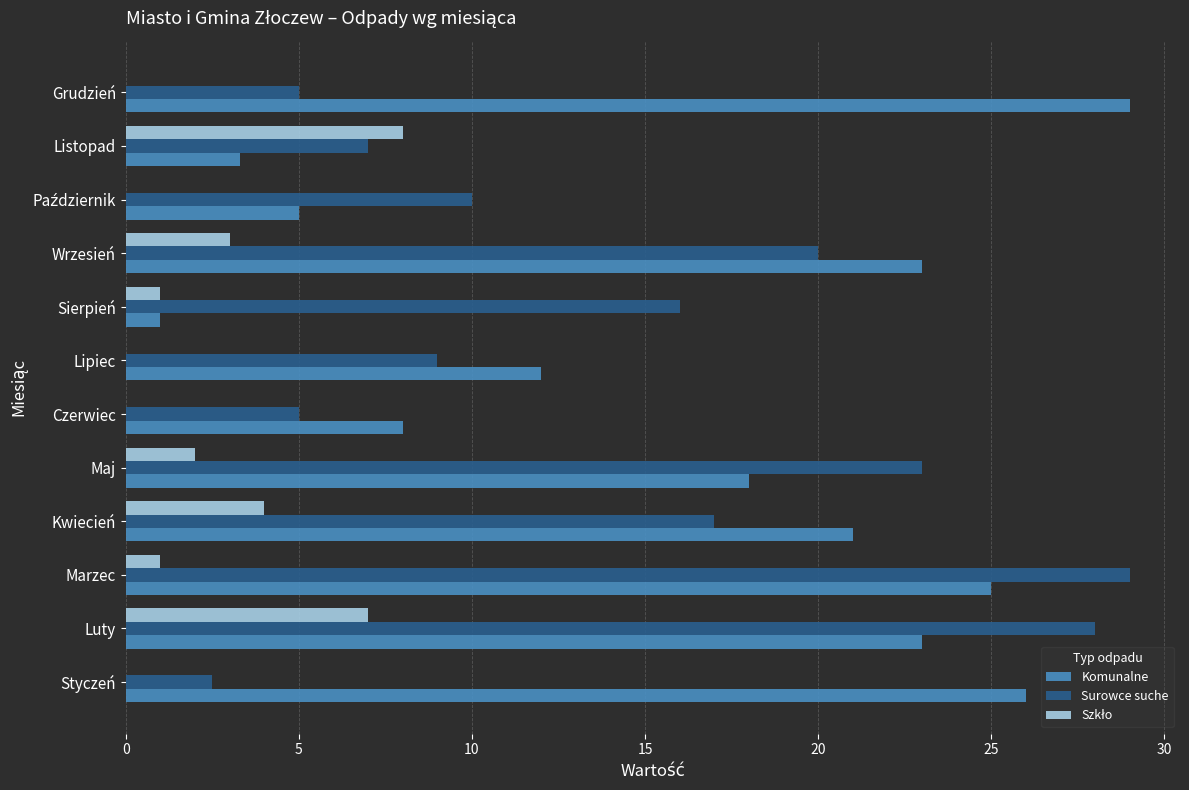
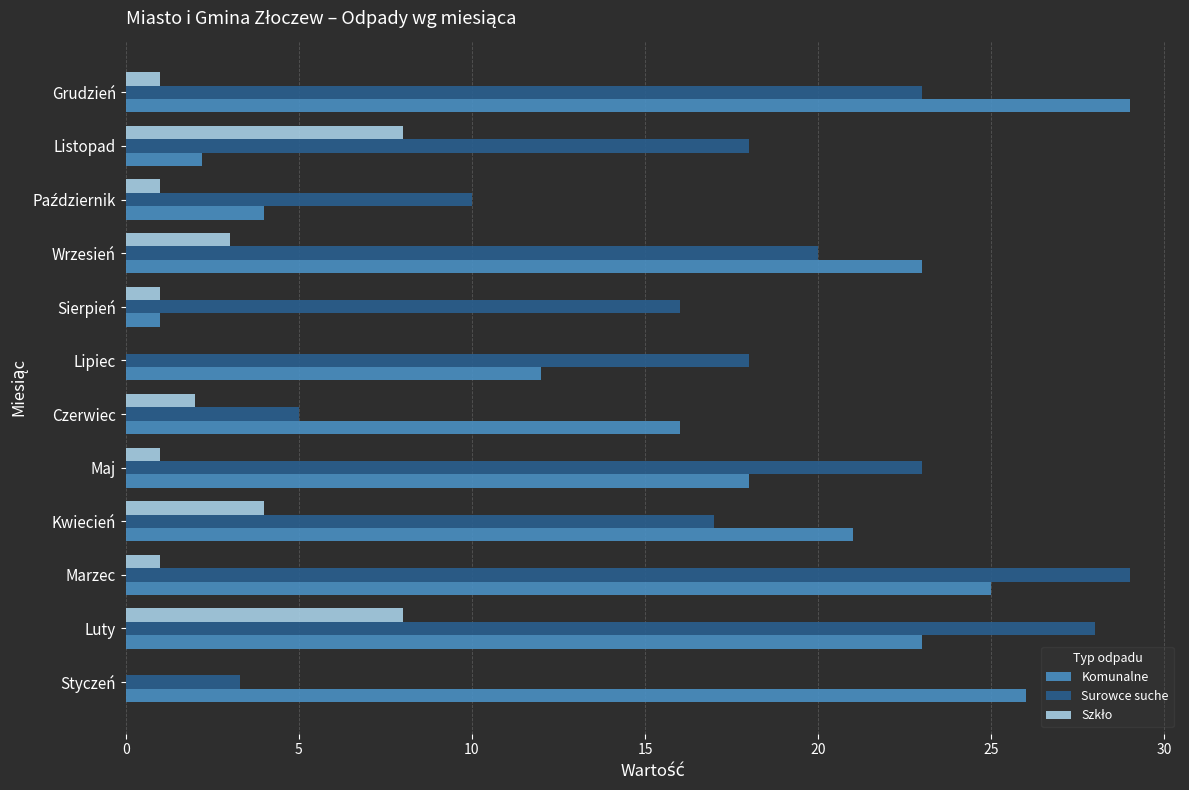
  {
    "Komunalne": {
      "Grudzień": 29.0,
-     "Listopad": 3.3,
-     "Październik": 5,
+     "Listopad": 2.2,
+     "Październik": 4,
      "Wrzesień": 23.0,
      "Sierpień": 1.0,
      "Lipiec": 12.0,
-     "Czerwiec": 8,
+     "Czerwiec": 16,
      "Maj": 18.0,
      "Kwiecień": 21.0,
      "Marzec": 25.0,
      "Luty": 23.0,
      "Styczeń": 26.0
    },
    "Surowce suche": {
-     "Grudzień": 5,
-     "Listopad": 7,
+     "Grudzień": 23,
+     "Listopad": 18,
      "Październik": 10.0,
      "Wrzesień": 20.0,
      "Sierpień": 16.0,
-     "Lipiec": 9,
+     "Lipiec": 18,
      "Czerwiec": 5.0,
      "Maj": 23.0,
      "Kwiecień": 17.0,
      "Marzec": 29.0,
      "Luty": 28.0,
-     "Styczeń": 2.5
+     "Styczeń": 3.3
    },
    "Szkło": {
-     "Grudzień": 0,
+     "Grudzień": 1,
      "Listopad": 8,
-     "Październik": 0,
+     "Październik": 1,
      "Wrzesień": 3,
      "Sierpień": 1,
      "Lipiec": 0,
-     "Czerwiec": 0,
-     "Maj": 2,
+     "Czerwiec": 2,
+     "Maj": 1,
      "Kwiecień": 4,
      "Marzec": 1,
-     "Luty": 7,
+     "Luty": 8,
      "Styczeń": 0
    }
  }
